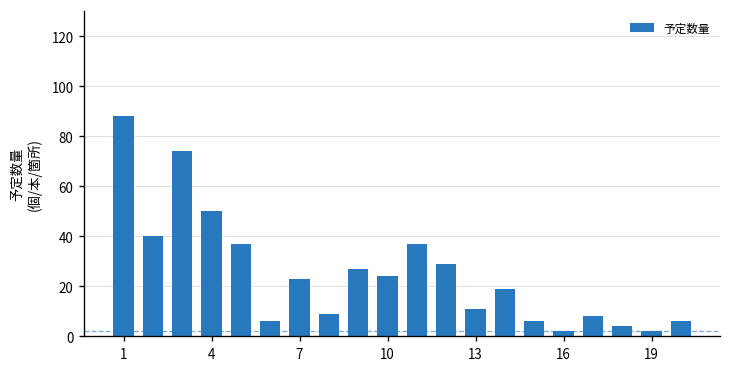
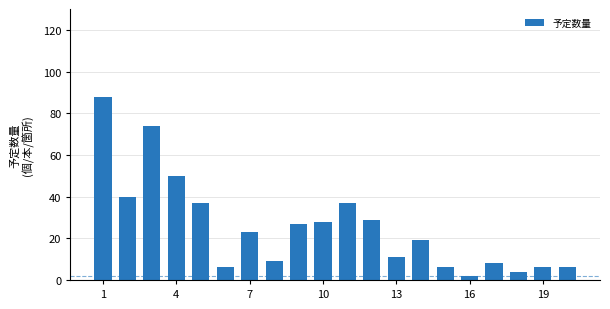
  {
    "1": 88,
    "4": 50,
    "7": 23,
-   "10": 24,
+   "10": 28,
    "13": 11,
    "16": 2,
-   "19": 2
+   "19": 6
  }
